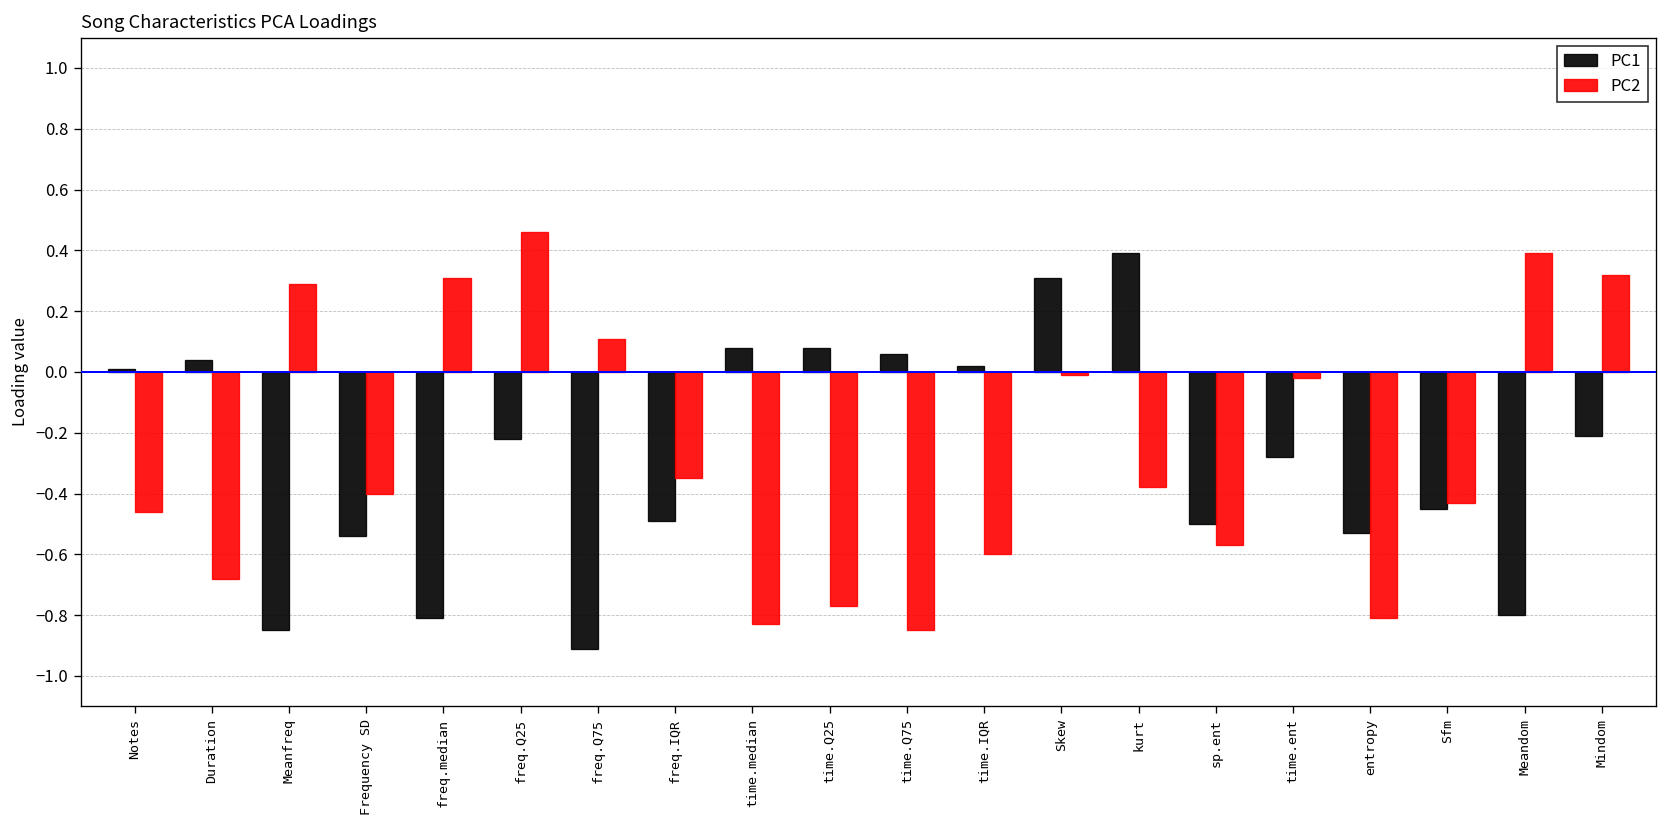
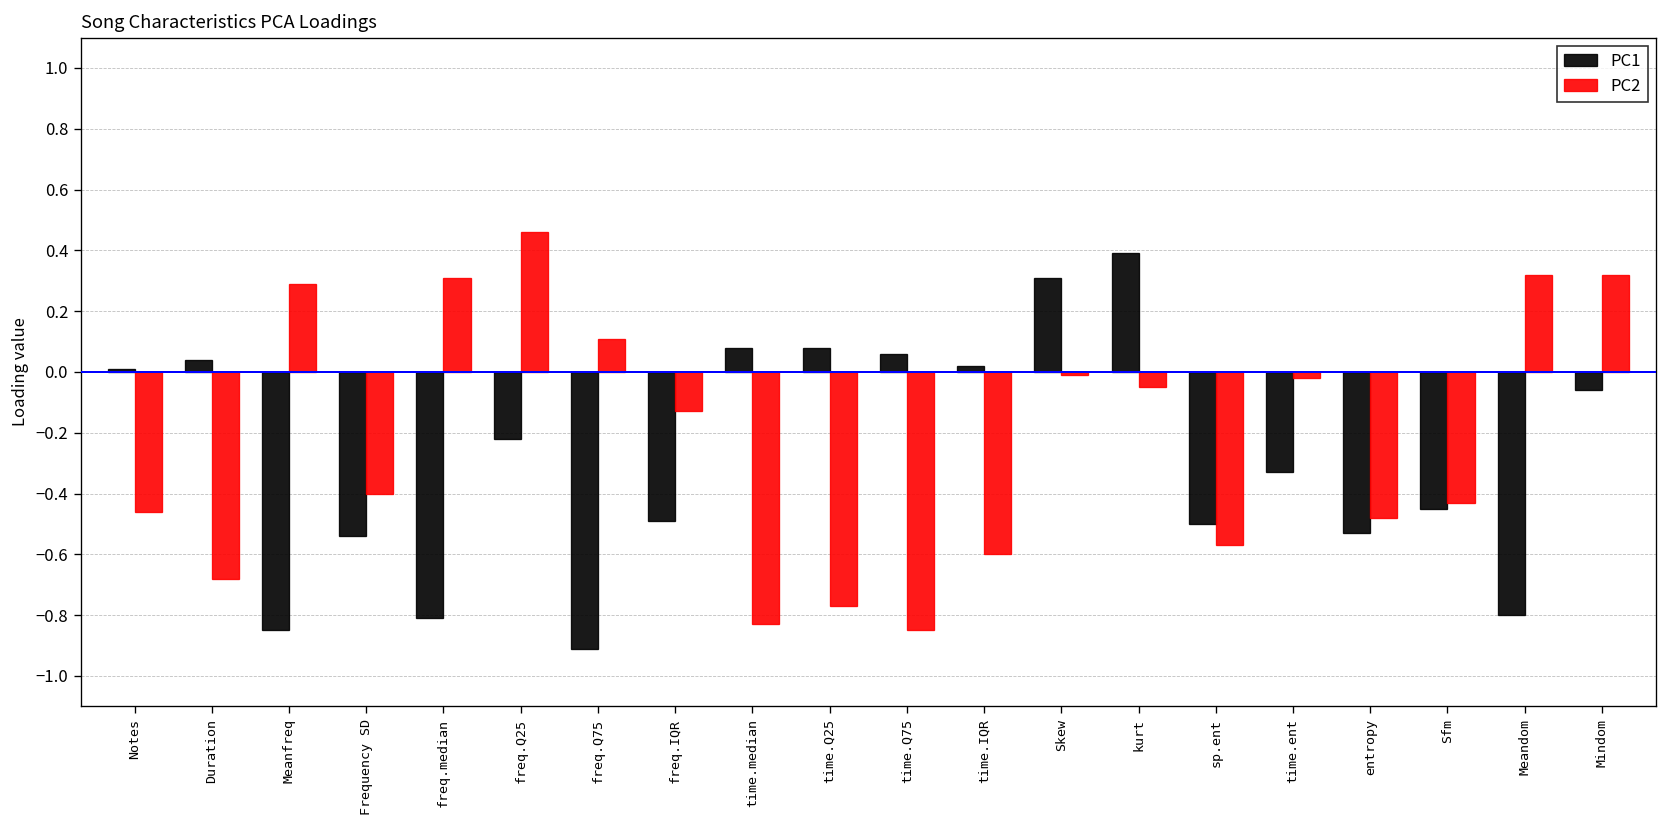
  {
    "PC1": {
      "Notes": 0.01,
      "Duration": 0.04,
      "Meanfreq": -0.85,
      "Frequency SD": -0.54,
      "freq.median": -0.81,
      "freq.Q25": -0.22,
      "freq.Q75": -0.91,
      "freq.IQR": -0.49,
      "time.median": 0.08,
      "time.Q25": 0.08,
      "time.Q75": 0.06,
      "time.IQR": 0.02,
      "Skew": 0.31,
      "kurt": 0.39,
      "sp.ent": -0.50,
-     "time.ent": -0.28,
+     "time.ent": -0.33,
      "entropy": -0.53,
      "Sfm": -0.45,
      "Meandom": -0.80,
-     "Mindom": -0.21
+     "Mindom": -0.06
    },
    "PC2": {
      "Notes": -0.46,
      "Duration": -0.68,
      "Meanfreq": 0.29,
      "Frequency SD": -0.40,
      "freq.median": 0.31,
      "freq.Q25": 0.46,
      "freq.Q75": 0.11,
-     "freq.IQR": -0.35,
+     "freq.IQR": -0.13,
      "time.median": -0.83,
      "time.Q25": -0.77,
      "time.Q75": -0.85,
      "time.IQR": -0.60,
      "Skew": -0.01,
-     "kurt": -0.38,
+     "kurt": -0.05,
      "sp.ent": -0.57,
      "time.ent": -0.02,
-     "entropy": -0.81,
+     "entropy": -0.48,
      "Sfm": -0.43,
-     "Meandom": 0.39,
+     "Meandom": 0.32,
      "Mindom": 0.32
    }
  }
